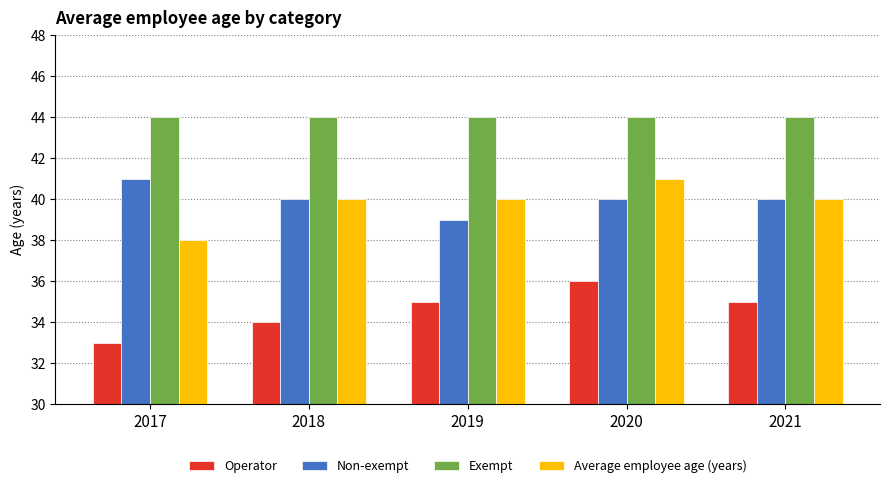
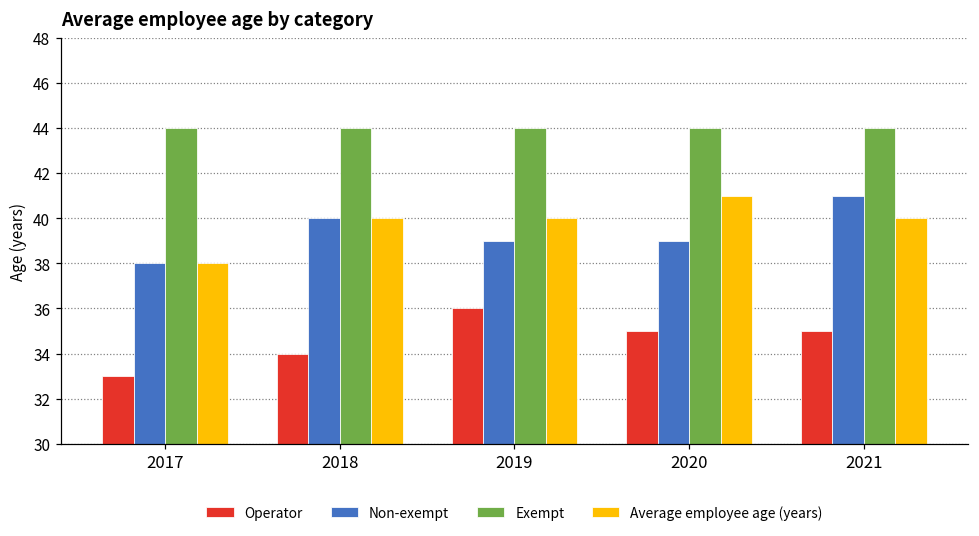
  {
    "Operator": {
      "2017": 33,
      "2018": 34,
-     "2019": 35,
-     "2020": 36,
+     "2019": 36,
+     "2020": 35,
      "2021": 35
    },
    "Non-exempt": {
-     "2017": 41,
+     "2017": 38,
      "2018": 40,
      "2019": 39,
-     "2020": 40,
-     "2021": 40
+     "2020": 39,
+     "2021": 41
    },
    "Exempt": {
      "2017": 44,
      "2018": 44,
      "2019": 44,
      "2020": 44,
      "2021": 44
    },
    "Average employee age (years)": {
      "2017": 38,
      "2018": 40,
      "2019": 40,
      "2020": 41,
      "2021": 40
    }
  }
